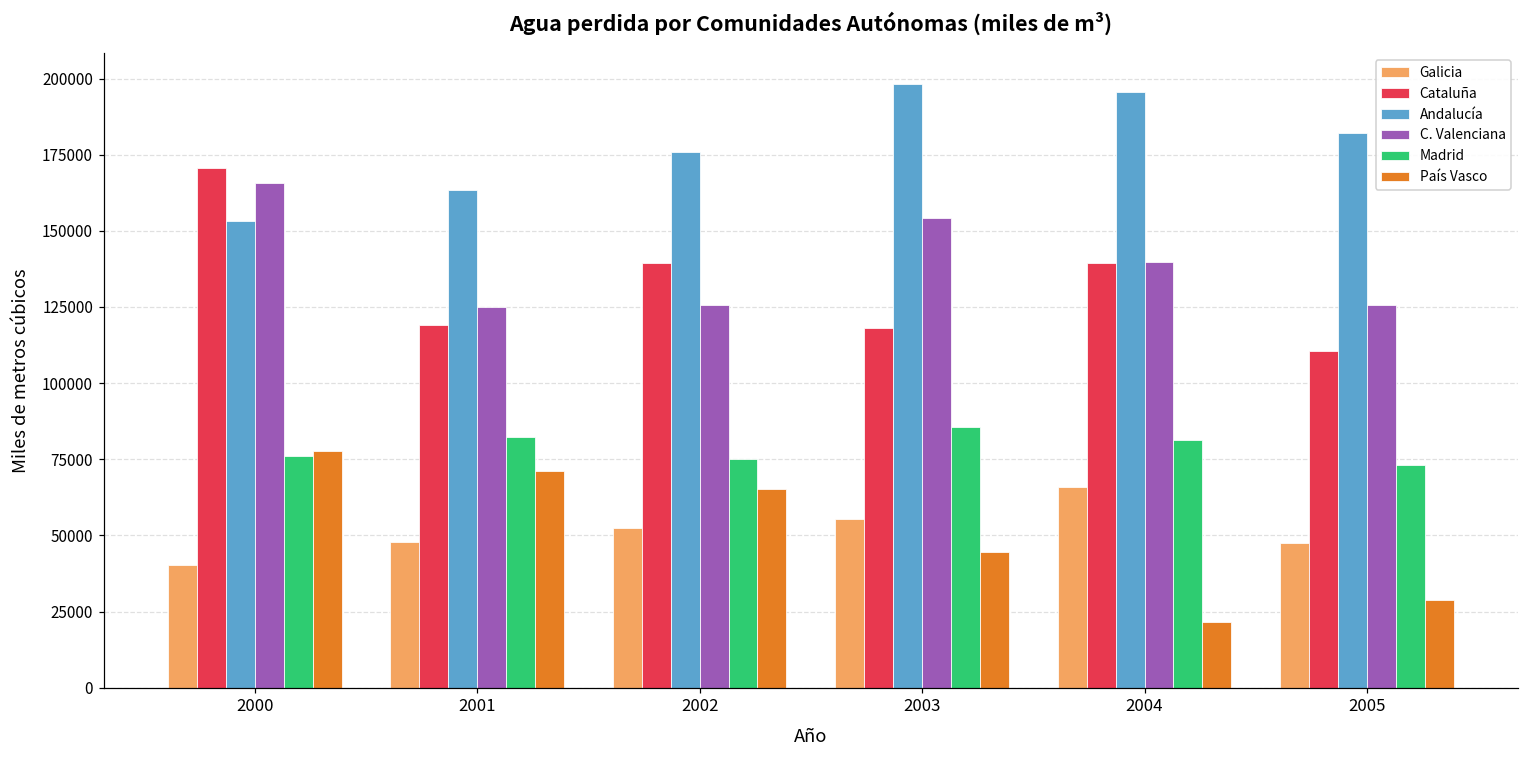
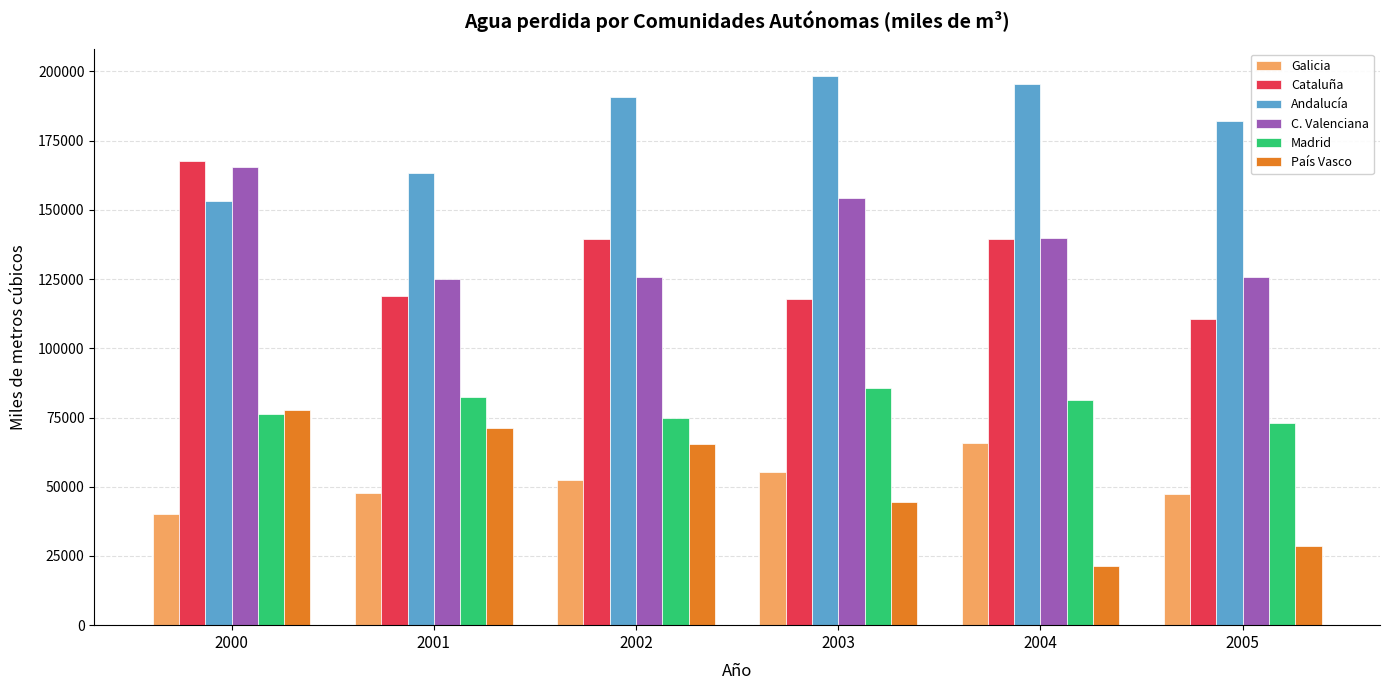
  {
    "Galicia": {
      "2000": 40000,
      "2001": 48000,
      "2002": 52000,
      "2003": 55000,
      "2004": 66000,
      "2005": 48000
    },
    "Cataluña": {
-     "2000": 171000,
+     "2000": 168000,
      "2001": 119000,
      "2002": 140000,
      "2003": 118000,
      "2004": 140000,
      "2005": 111000
    },
    "Andalucía": {
      "2000": 153000,
      "2001": 163000,
-     "2002": 176000,
+     "2002": 191000,
      "2003": 198000,
      "2004": 196000,
      "2005": 182000
    },
    "C. Valenciana": {
      "2000": 166000,
      "2001": 125000,
      "2002": 126000,
      "2003": 154000,
      "2004": 140000,
      "2005": 126000
    },
    "Madrid": {
      "2000": 76000,
      "2001": 82000,
      "2002": 75000,
      "2003": 86000,
      "2004": 81000,
      "2005": 73000
    },
    "País Vasco": {
      "2000": 78000,
      "2001": 71000,
      "2002": 65000,
      "2003": 44000,
      "2004": 21000,
      "2005": 29000
    }
  }
